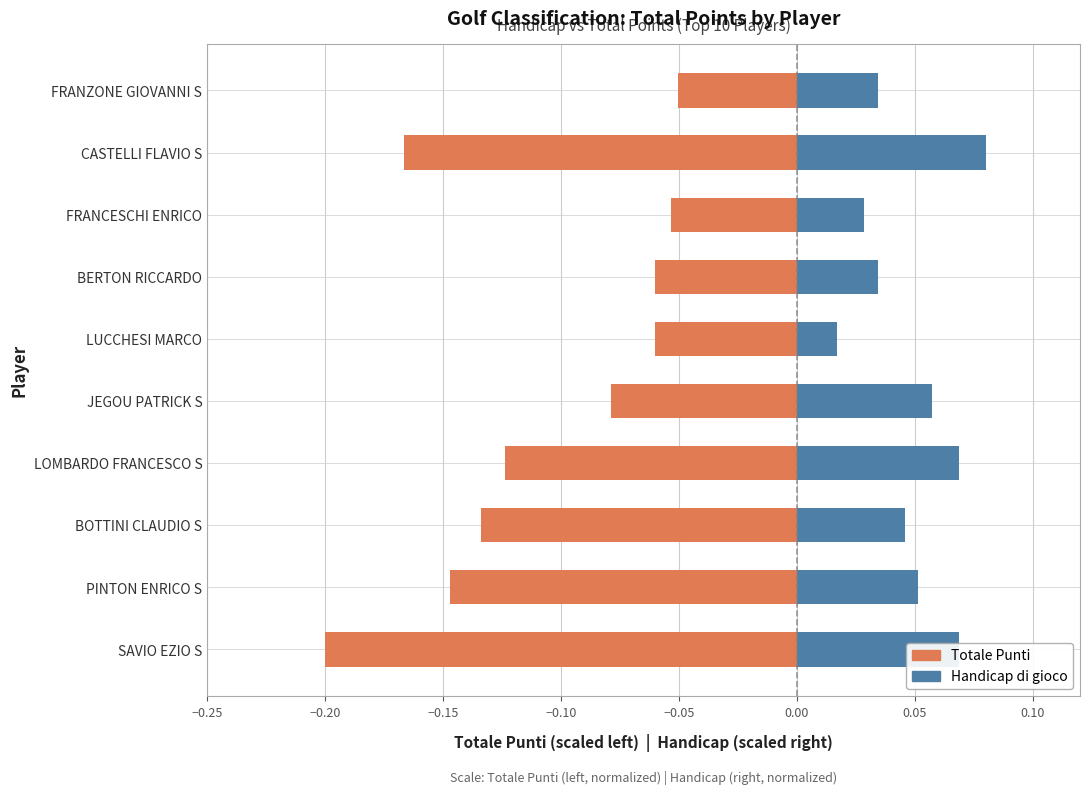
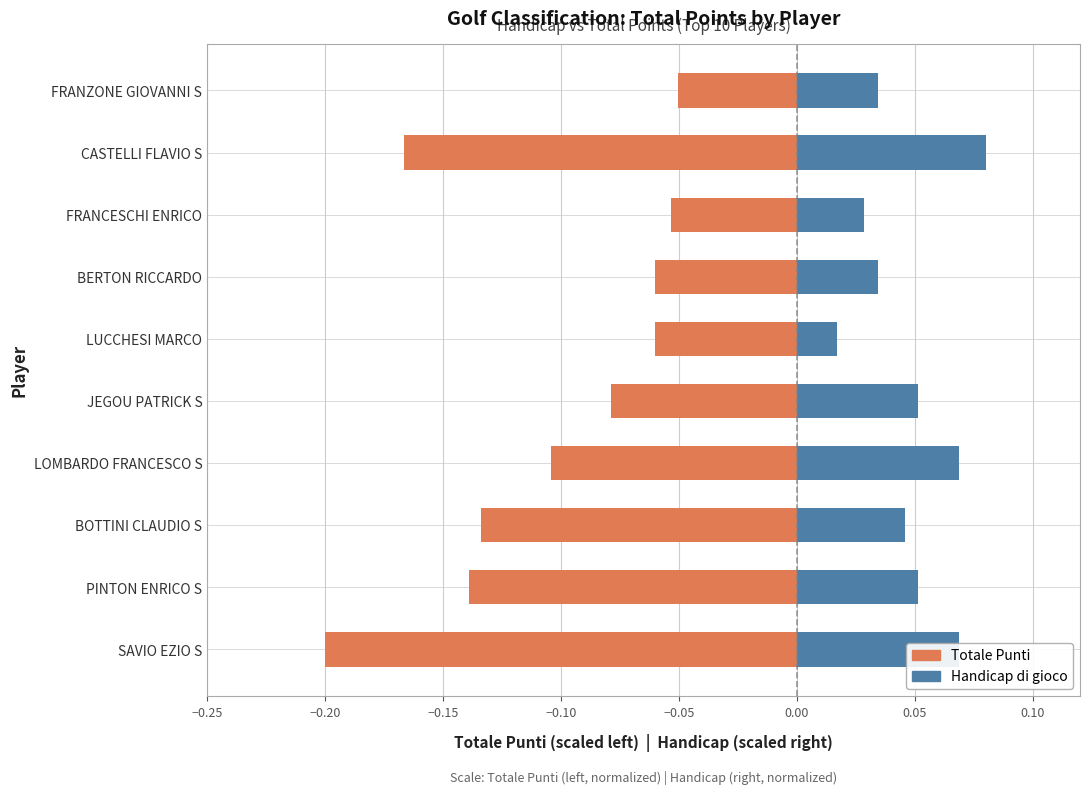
  {
    "Totale Punti": {
      "FRANZONE GIOVANNI S": -0.050,
      "CASTELLI FLAVIO S": -0.167,
      "FRANCESCHI ENRICO": -0.053,
      "BERTON RICCARDO": -0.060,
      "LUCCHESI MARCO": -0.060,
      "JEGOU PATRICK S": -0.079,
-     "LOMBARDO FRANCESCO S": -0.124,
+     "LOMBARDO FRANCESCO S": -0.104,
      "BOTTINI CLAUDIO S": -0.134,
-     "PINTON ENRICO S": -0.147,
+     "PINTON ENRICO S": -0.139,
      "SAVIO EZIO S": -0.200
    },
    "Handicap di gioco": {
      "FRANZONE GIOVANNI S": 0.034,
      "CASTELLI FLAVIO S": 0.080,
      "FRANCESCHI ENRICO": 0.029,
      "BERTON RICCARDO": 0.034,
      "LUCCHESI MARCO": 0.017,
-     "JEGOU PATRICK S": 0.057,
+     "JEGOU PATRICK S": 0.051,
      "LOMBARDO FRANCESCO S": 0.069,
      "BOTTINI CLAUDIO S": 0.046,
      "PINTON ENRICO S": 0.051
    }
  }
